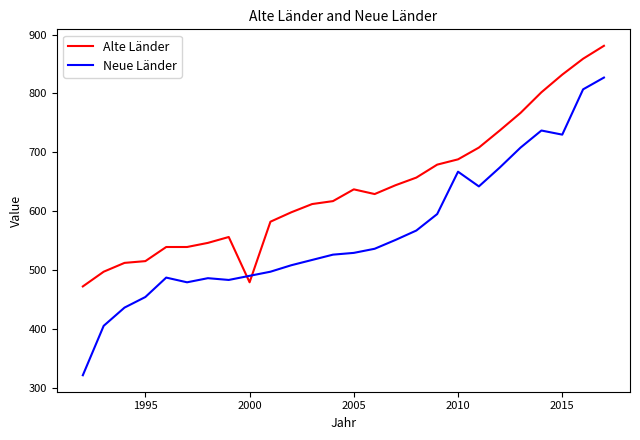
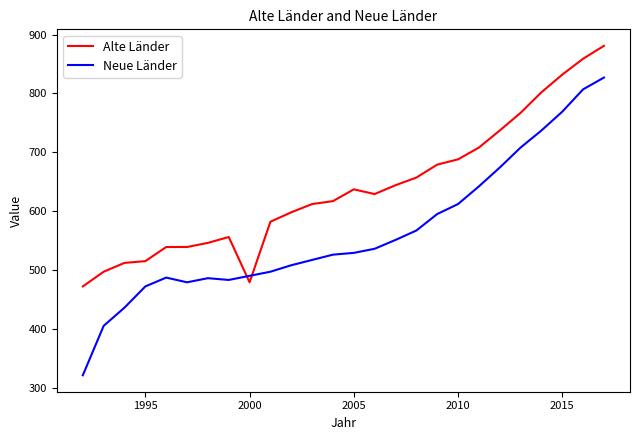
  {
    "Alte Länder": {
      "1995": 520,
      "2000": 480,
      "2005": 640,
      "2010": 690,
      "2015": 830
    },
    "Neue Länder": {
-     "1995": 450,
+     "1995": 470,
      "2000": 490,
      "2005": 530,
-     "2010": 670,
-     "2015": 730
+     "2010": 610,
+     "2015": 770
    }
  }
